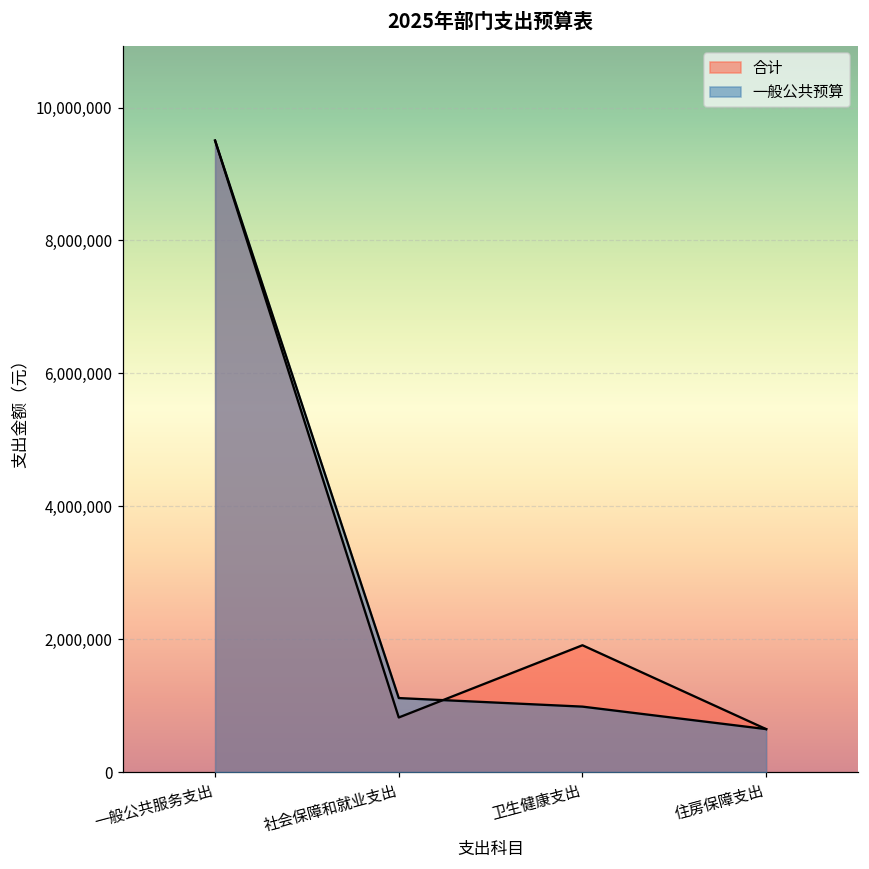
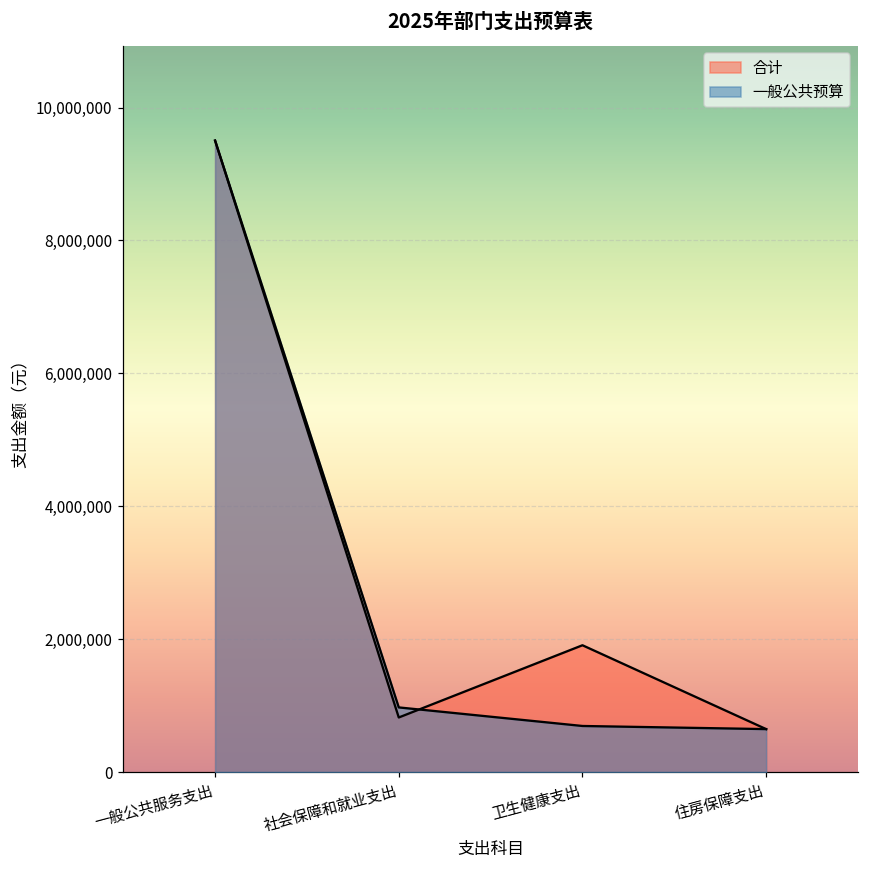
  {
    "合计": {
      "社会保障和就业支出": "800,000",
      "卫生健康支出": "1,900,000"
    },
    "一般公共预算": {
-     "社会保障和就业支出": "1,100,000",
-     "卫生健康支出": "1,000,000"
+     "社会保障和就业支出": "1,000,000",
+     "卫生健康支出": "700,000"
    }
  }
